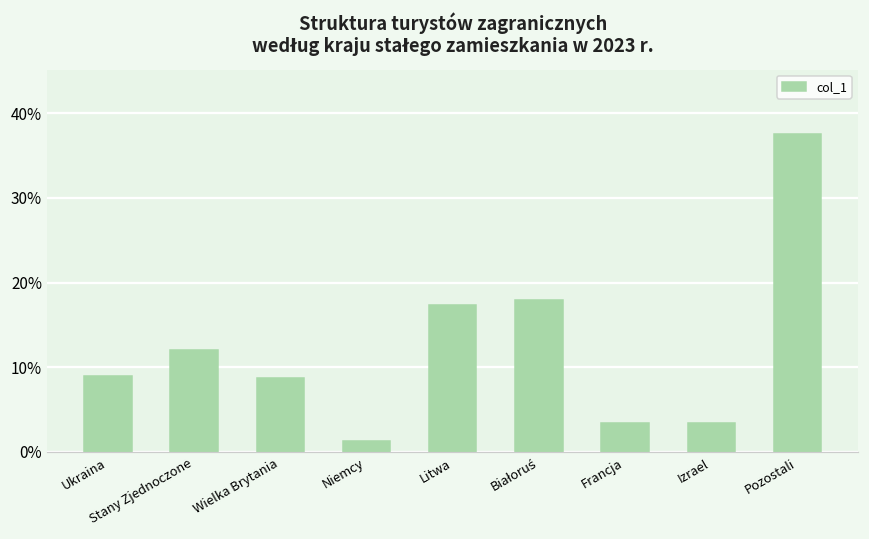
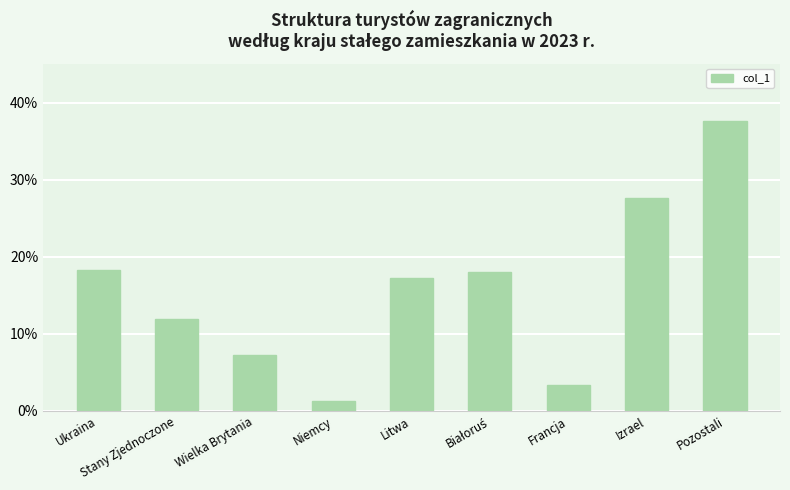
  {
-   "Ukraina": "9%",
+   "Ukraina": "18%",
    "Stany Zjednoczone": "12%",
-   "Wielka Brytania": "9%",
+   "Wielka Brytania": "7%",
    "Niemcy": "1%",
    "Litwa": "17%",
    "Białoruś": "18%",
    "Francja": "3%",
-   "Izrael": "3%",
+   "Izrael": "28%",
    "Pozostali": "38%"
  }
